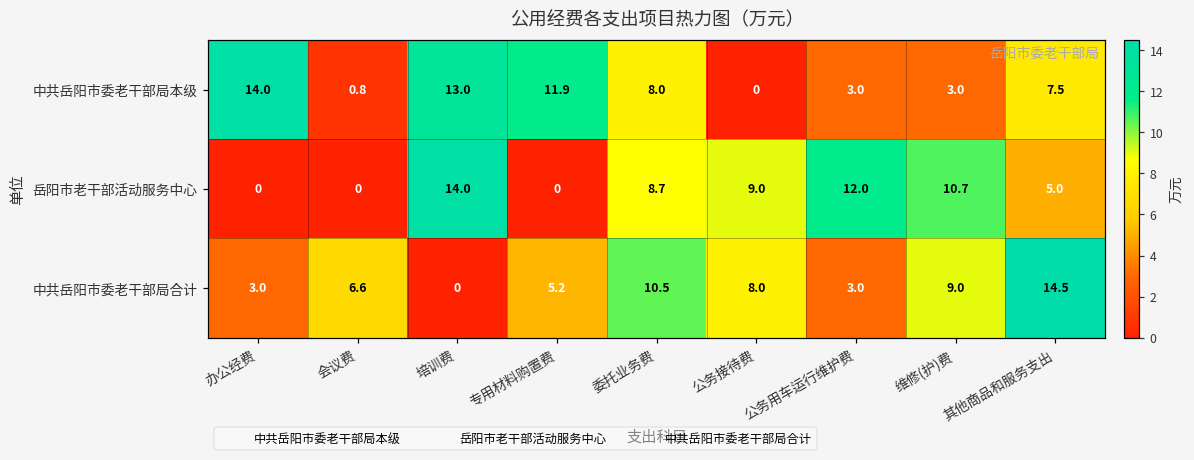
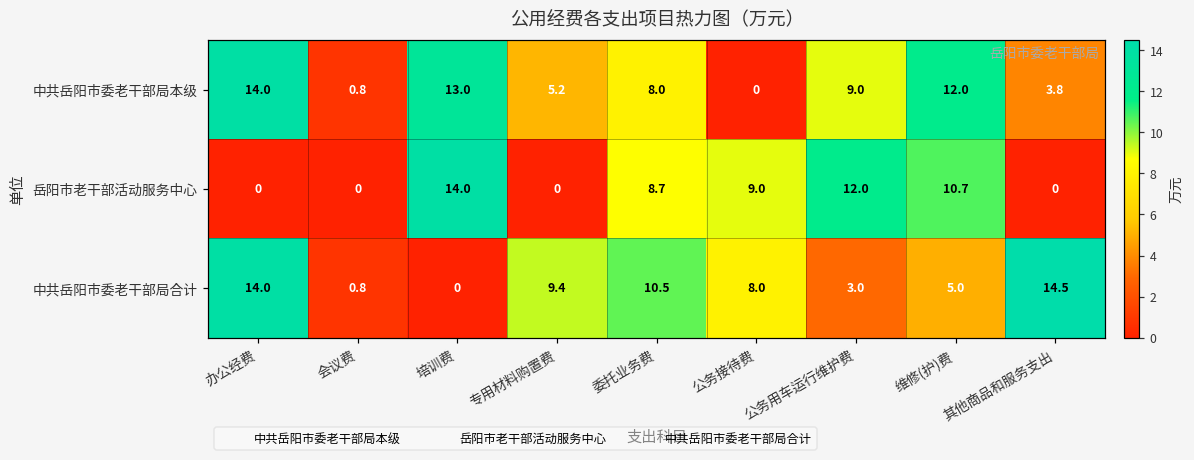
  {
    "中共岳阳市委老干部局本级": {
      "办公经费": 14.0,
      "会议费": 0.8,
      "培训费": 13.0,
-     "专用材料购置费": 11.9,
+     "专用材料购置费": 5.2,
      "委托业务费": 8.0,
      "公务接待费": 0,
-     "公务用车运行维护费": 3.0,
-     "维修(护)费": 3.0,
-     "其他商品和服务支出": 7.5
+     "公务用车运行维护费": 9.0,
+     "维修(护)费": 12.0,
+     "其他商品和服务支出": 3.8
    },
    "岳阳市老干部活动服务中心": {
      "办公经费": 0,
      "会议费": 0,
      "培训费": 14.0,
      "专用材料购置费": 0,
      "委托业务费": 8.7,
      "公务接待费": 9.0,
      "公务用车运行维护费": 12.0,
      "维修(护)费": 10.7,
-     "其他商品和服务支出": 5.0
+     "其他商品和服务支出": 0
    },
    "中共岳阳市委老干部局合计": {
-     "办公经费": 3.0,
-     "会议费": 6.6,
+     "办公经费": 14.0,
+     "会议费": 0.8,
      "培训费": 0,
-     "专用材料购置费": 5.2,
+     "专用材料购置费": 9.4,
      "委托业务费": 10.5,
      "公务接待费": 8.0,
      "公务用车运行维护费": 3.0,
-     "维修(护)费": 9.0,
+     "维修(护)费": 5.0,
      "其他商品和服务支出": 14.5
    }
  }
